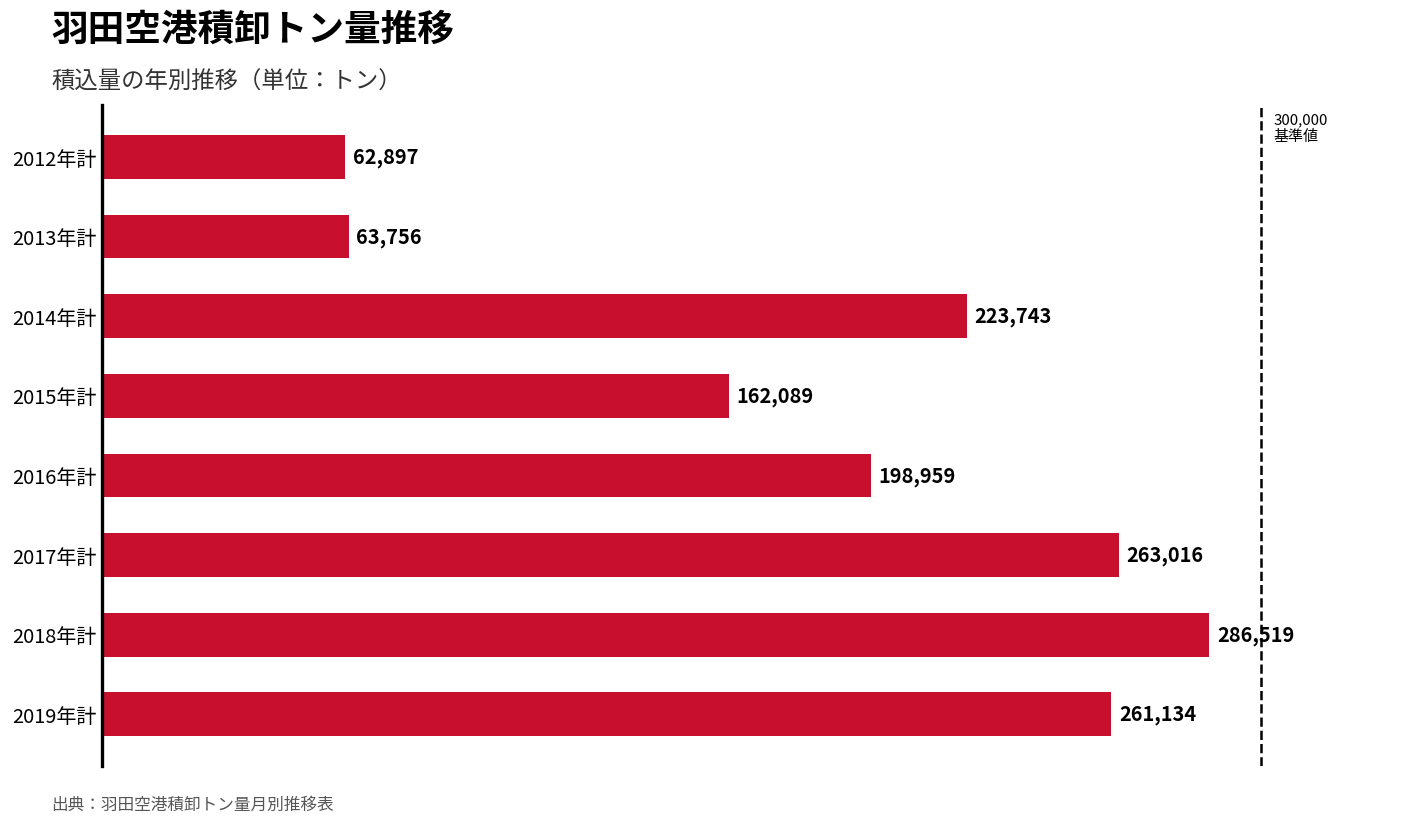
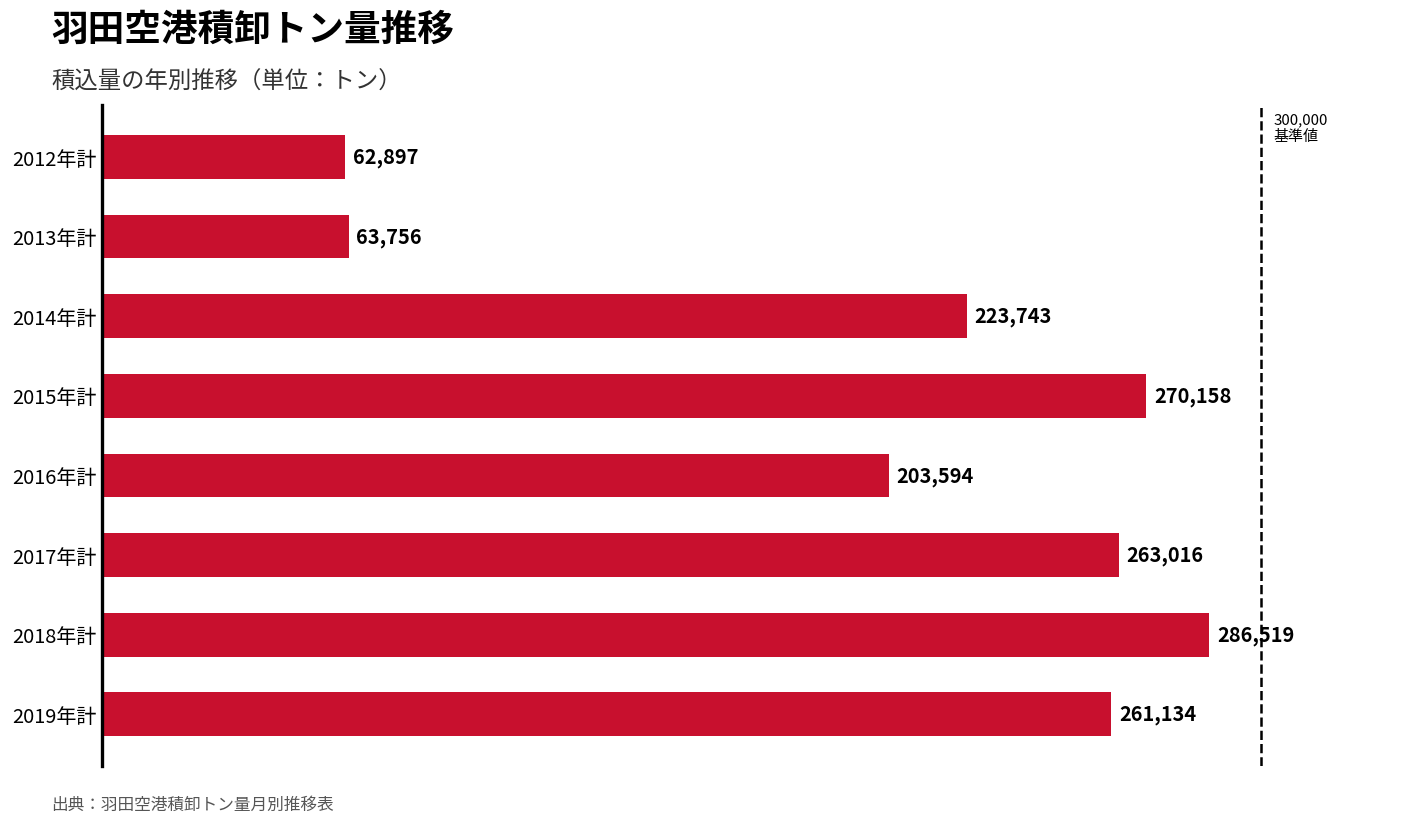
  {
    "2012年計": "62,897",
    "2013年計": "63,756",
    "2014年計": "223,743",
-   "2015年計": "162,089",
-   "2016年計": "198,959",
+   "2015年計": "270,158",
+   "2016年計": "203,594",
    "2017年計": "263,016",
    "2018年計": "286,519",
    "2019年計": "261,134"
  }
